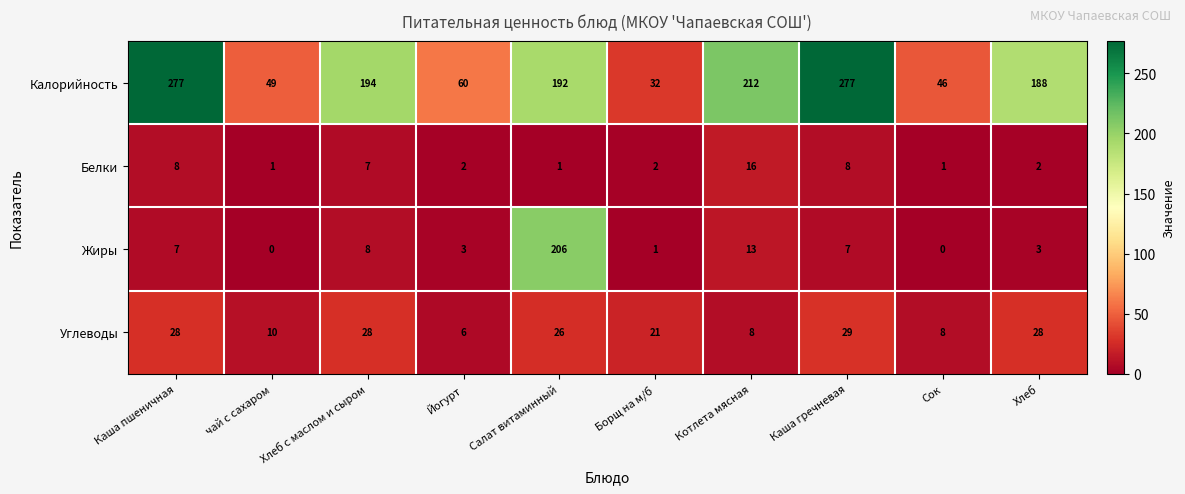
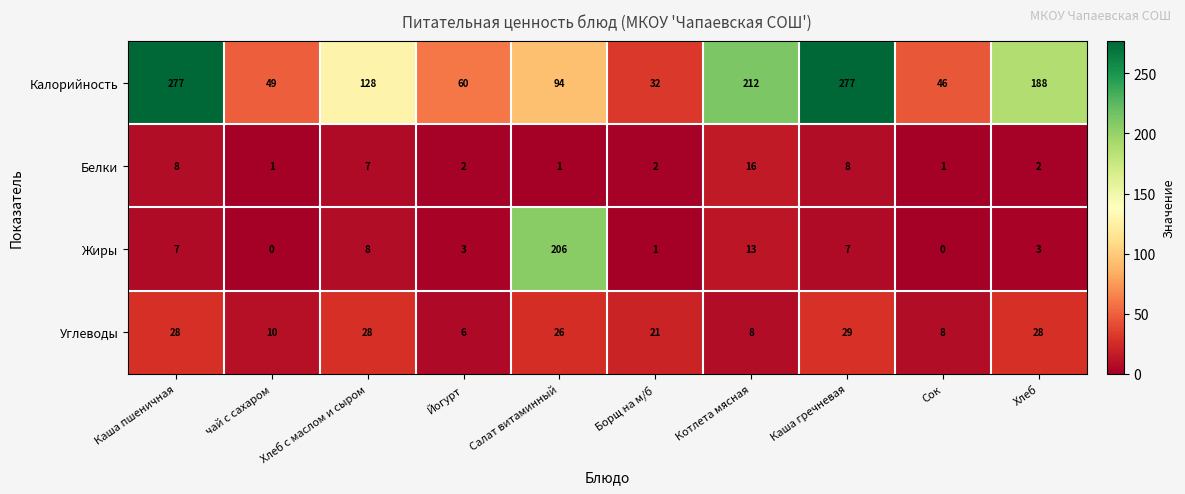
  {
    "Калорийность": {
      "Каша пшеничная": 277,
      "чай с сахаром": 49,
-     "Хлеб с маслом и сыром": 194,
+     "Хлеб с маслом и сыром": 128,
      "Йогурт": 60,
-     "Салат витаминный": 192,
+     "Салат витаминный": 94,
      "Борщ на м/б": 32,
      "Котлета мясная": 212,
      "Каша гречневая": 277,
      "Сок": 46,
      "Хлеб": 188
    },
    "Белки": {
      "Каша пшеничная": 8,
      "чай с сахаром": 1,
      "Хлеб с маслом и сыром": 7,
      "Йогурт": 2,
      "Салат витаминный": 1,
      "Борщ на м/б": 2,
      "Котлета мясная": 16,
      "Каша гречневая": 8,
      "Сок": 1,
      "Хлеб": 2
    },
    "Жиры": {
      "Каша пшеничная": 7,
      "чай с сахаром": 0,
      "Хлеб с маслом и сыром": 8,
      "Йогурт": 3,
      "Салат витаминный": 206,
      "Борщ на м/б": 1,
      "Котлета мясная": 13,
      "Каша гречневая": 7,
      "Сок": 0,
      "Хлеб": 3
    },
    "Углеводы": {
      "Каша пшеничная": 28,
      "чай с сахаром": 10,
      "Хлеб с маслом и сыром": 28,
      "Йогурт": 6,
      "Салат витаминный": 26,
      "Борщ на м/б": 21,
      "Котлета мясная": 8,
      "Каша гречневая": 29,
      "Сок": 8,
      "Хлеб": 28
    }
  }
